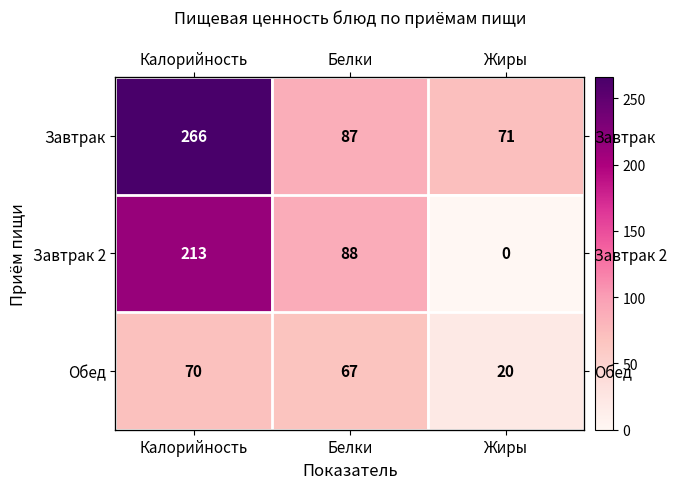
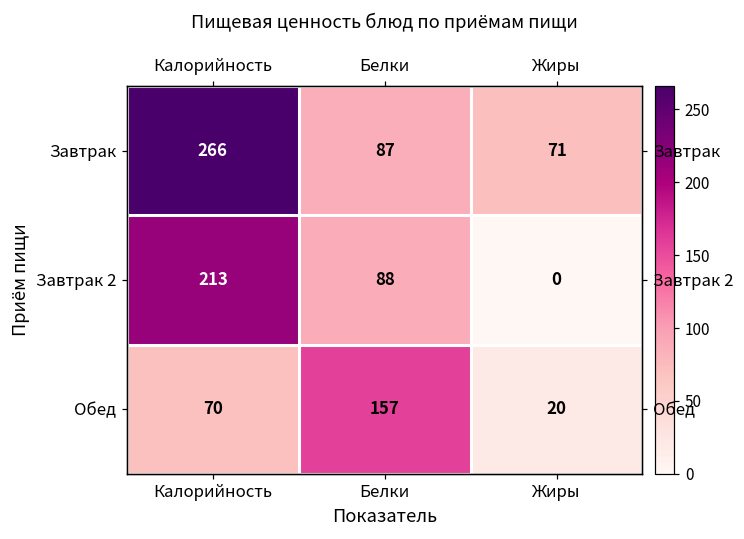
  {
    "Завтрак": {
      "Калорийность": 266,
      "Белки": 87,
      "Жиры": 71
    },
    "Завтрак 2": {
      "Калорийность": 213,
      "Белки": 88,
      "Жиры": 0
    },
    "Обед": {
      "Калорийность": 70,
-     "Белки": 67,
+     "Белки": 157,
      "Жиры": 20
    }
  }
